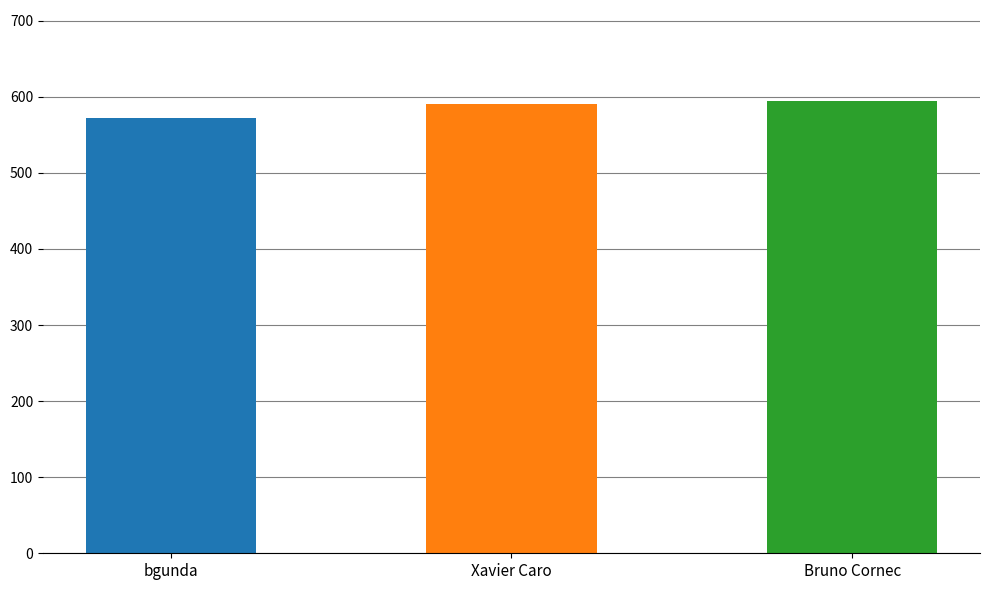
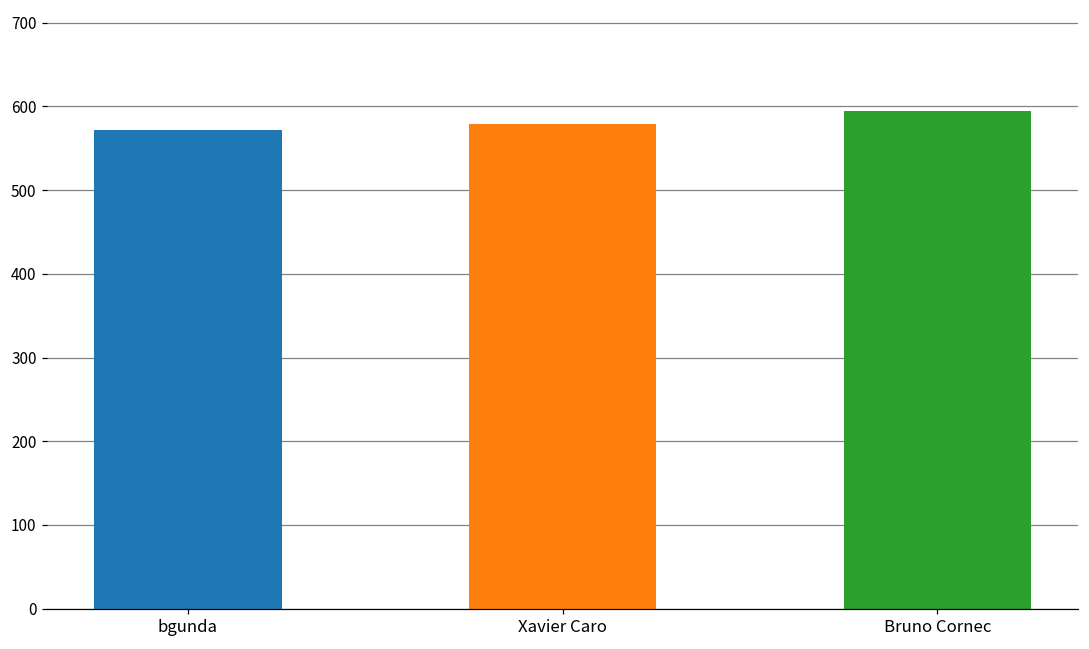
  {
    "bgunda": 570,
-   "Xavier Caro": 590,
+   "Xavier Caro": 580,
    "Bruno Cornec": 600
  }
